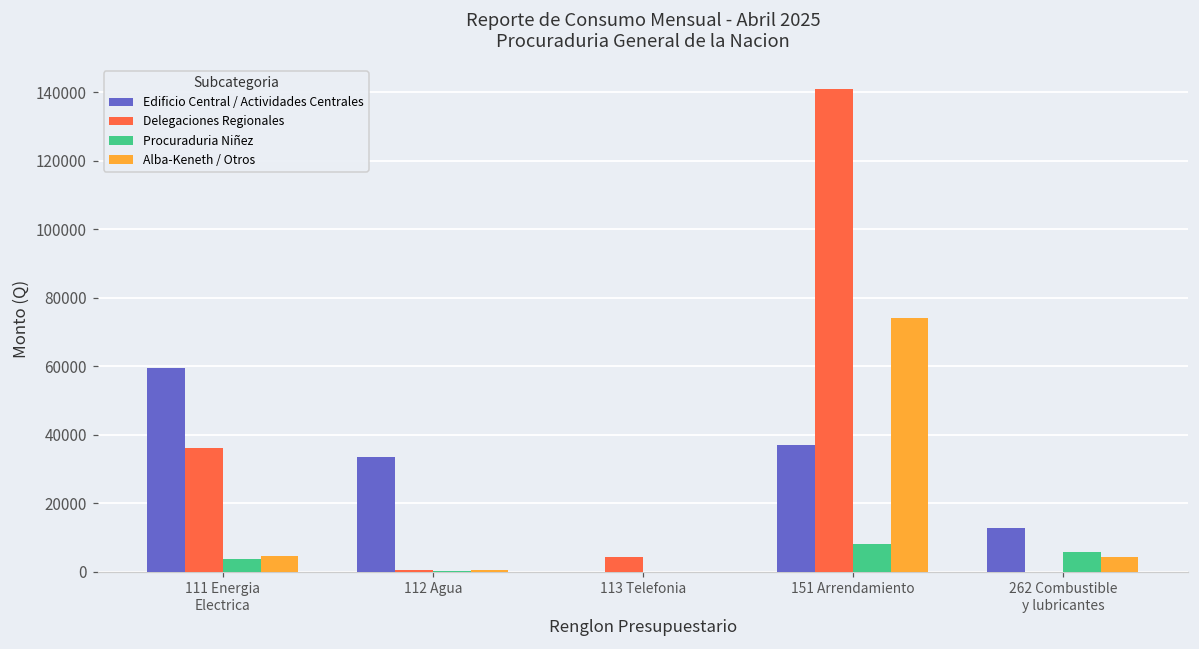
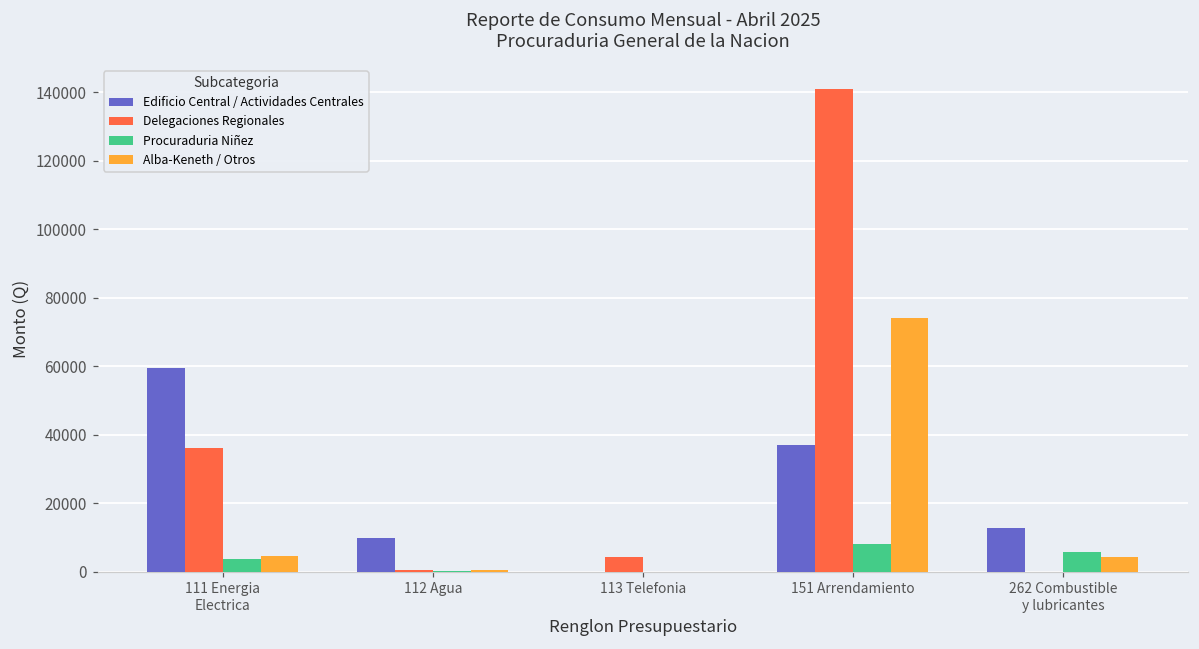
  {
    "Edificio Central / Actividades Centrales": {
      "111 Energia Electrica": 59000,
-     "112 Agua": 33000,
+     "112 Agua": 10000,
      "113 Telefonia": 0,
      "151 Arrendamiento": 37000,
      "262 Combustible y lubricantes": 13000
    },
    "Delegaciones Regionales": {
      "111 Energia Electrica": 36000,
      "113 Telefonia": 4000,
      "151 Arrendamiento": 141000,
      "262 Combustible y lubricantes": 0
    },
    "Procuraduria Niñez": {
      "111 Energia Electrica": 4000,
      "113 Telefonia": 0,
      "151 Arrendamiento": 8000,
      "262 Combustible y lubricantes": 6000
    },
    "Alba-Keneth / Otros": {
      "111 Energia Electrica": 5000,
      "113 Telefonia": 0,
      "151 Arrendamiento": 74000,
      "262 Combustible y lubricantes": 4000
    }
  }
